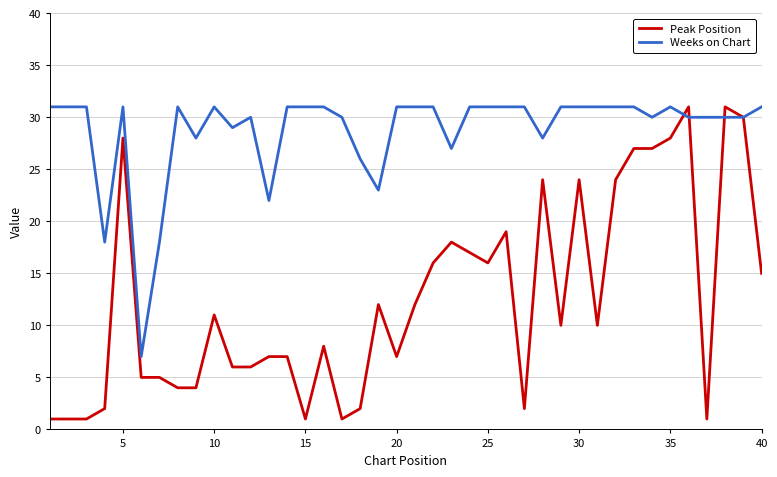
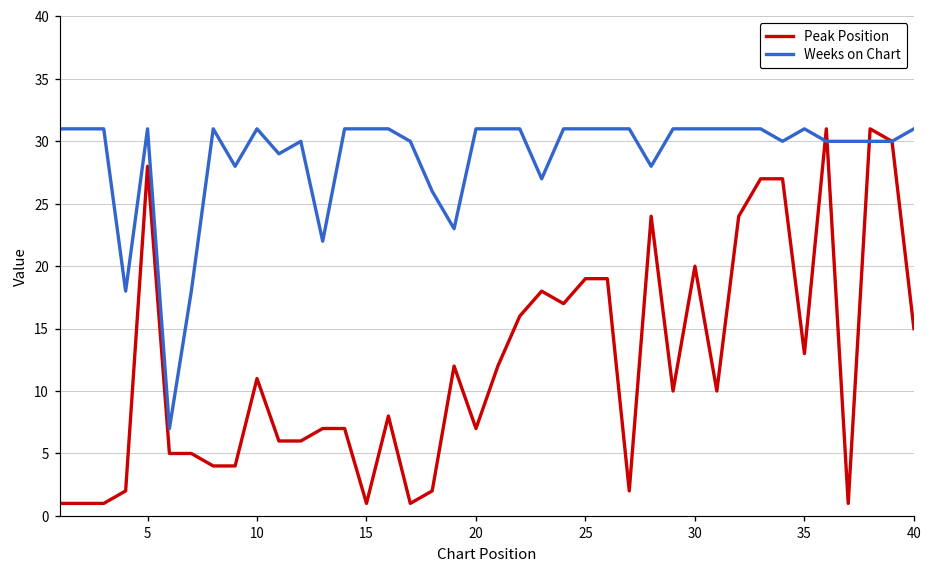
  {
    "Peak Position": {
      "5": 28,
      "10": 11,
      "15": 1,
      "20": 7,
-     "25": 16,
-     "30": 24,
-     "35": 28,
+     "25": 19,
+     "30": 20,
+     "35": 13,
      "40": 15
    },
    "Weeks on Chart": {
      "5": 31,
      "10": 31,
      "15": 31,
      "20": 31,
      "25": 31,
      "30": 31,
      "35": 31,
      "40": 31
    }
  }
